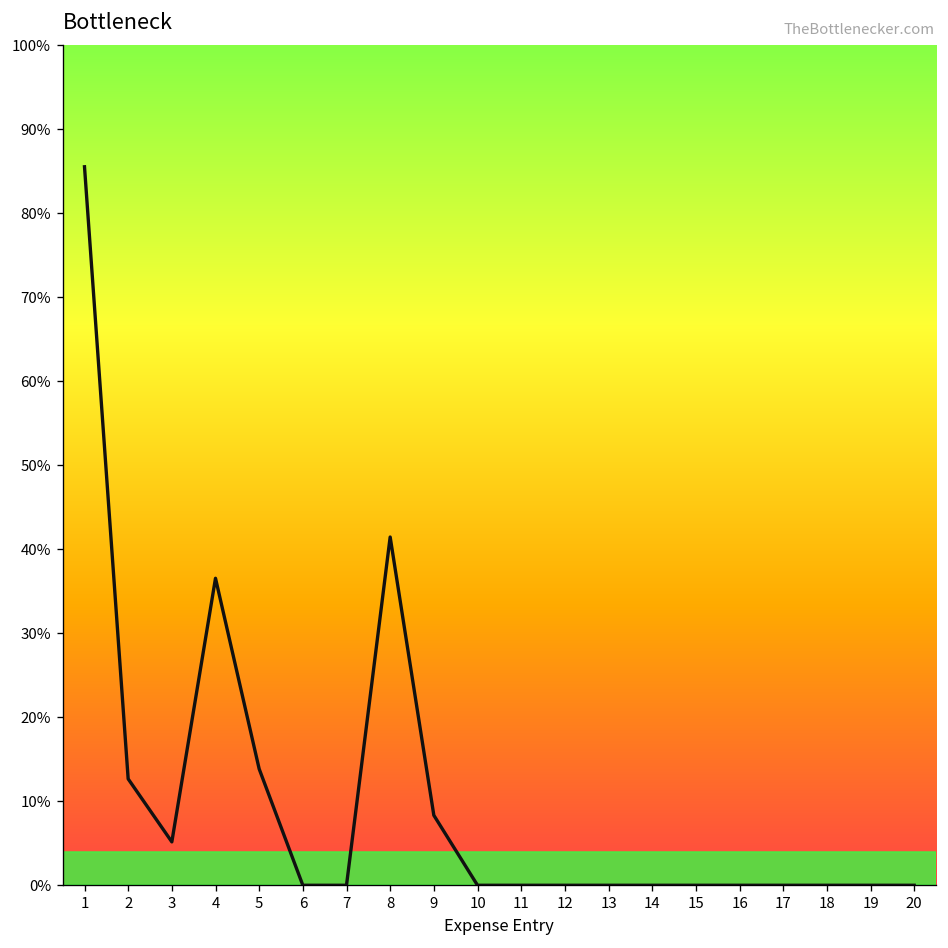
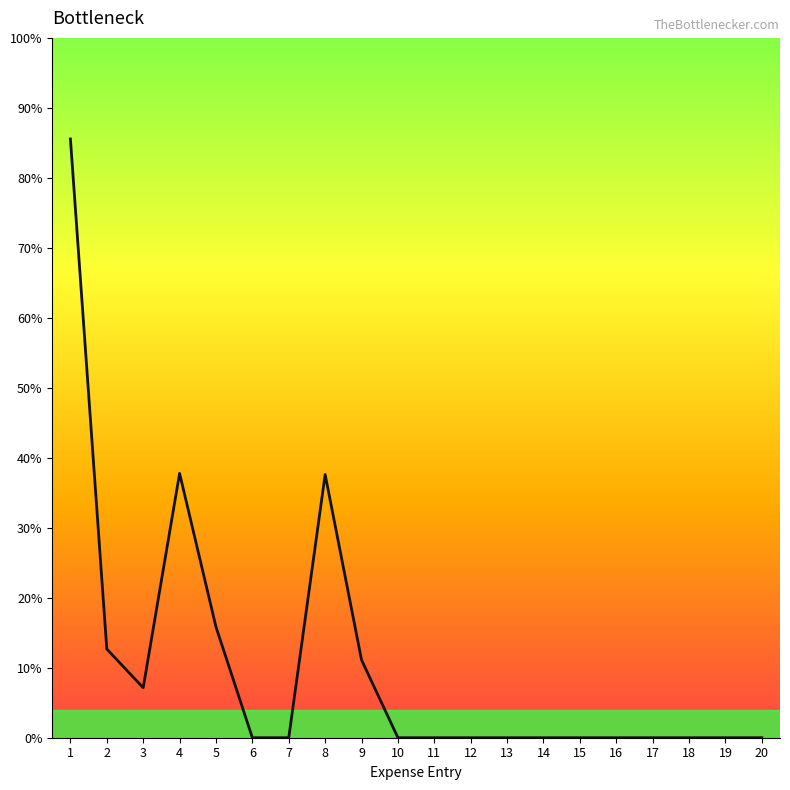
  {
    "1": "86%",
    "2": "13%",
-   "3": "5%",
-   "4": "37%",
-   "5": "14%",
-   "8": "41%",
-   "9": "8%"
+   "3": "7%",
+   "4": "38%",
+   "5": "16%",
+   "8": "38%",
+   "9": "11%"
  }
